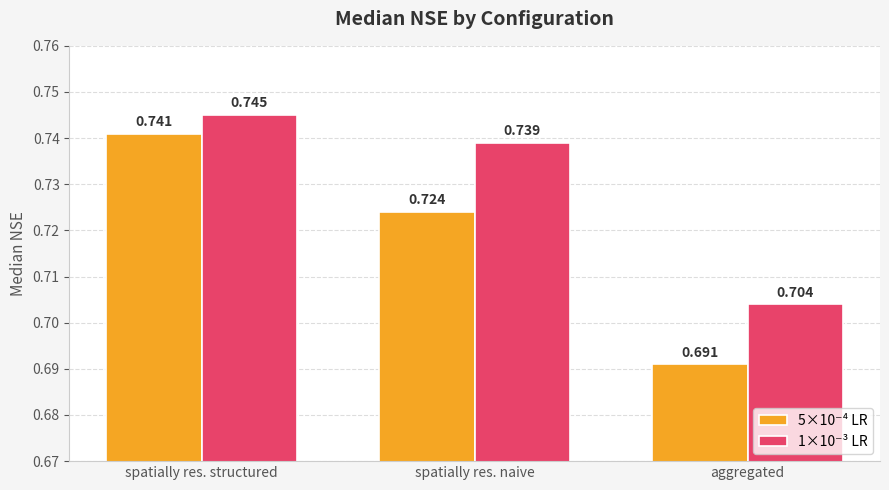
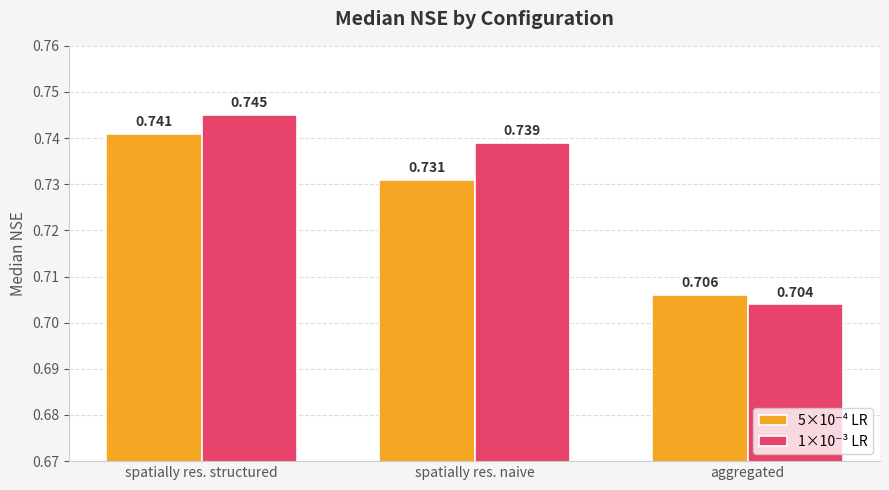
  {
    "5×10⁻⁴ LR": {
      "spatially res. structured": 0.741,
-     "spatially res. naive": 0.724,
-     "aggregated": 0.691
+     "spatially res. naive": 0.731,
+     "aggregated": 0.706
    },
    "1×10⁻³ LR": {
      "spatially res. structured": 0.745,
      "spatially res. naive": 0.739,
      "aggregated": 0.704
    }
  }
